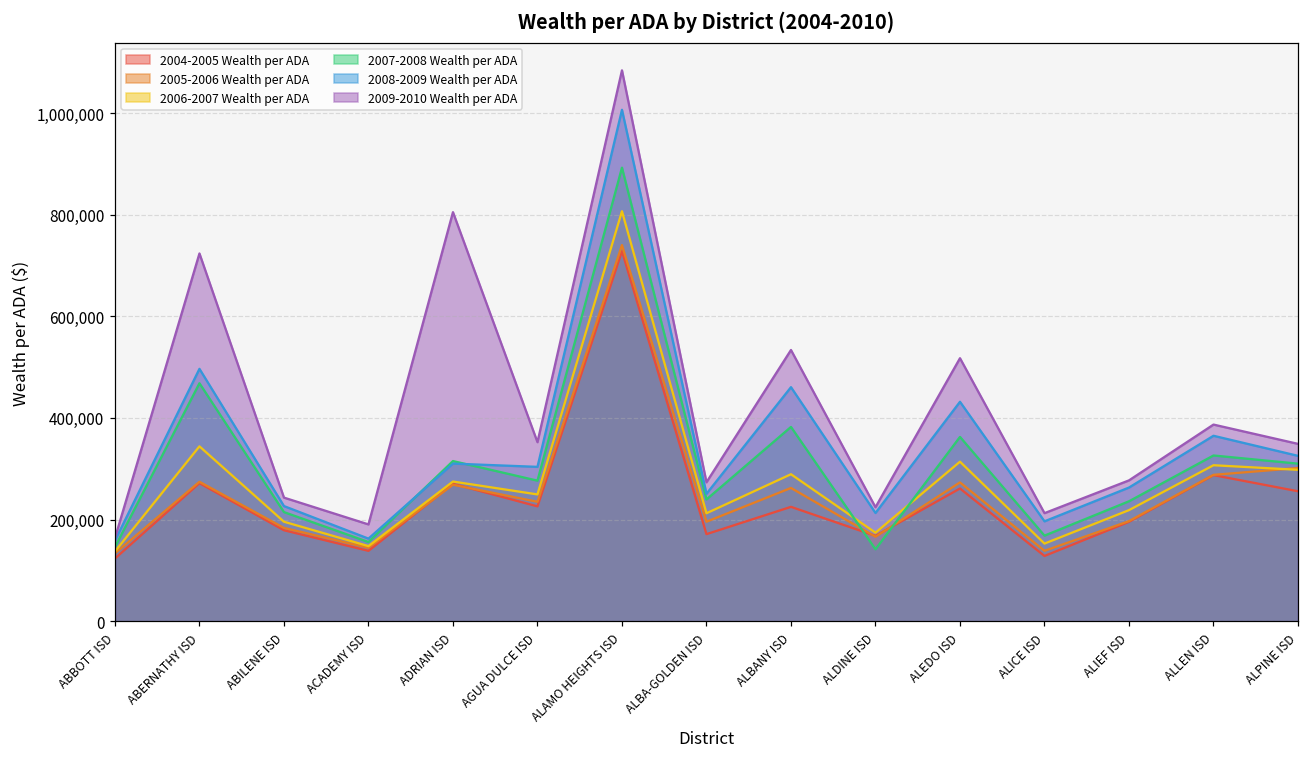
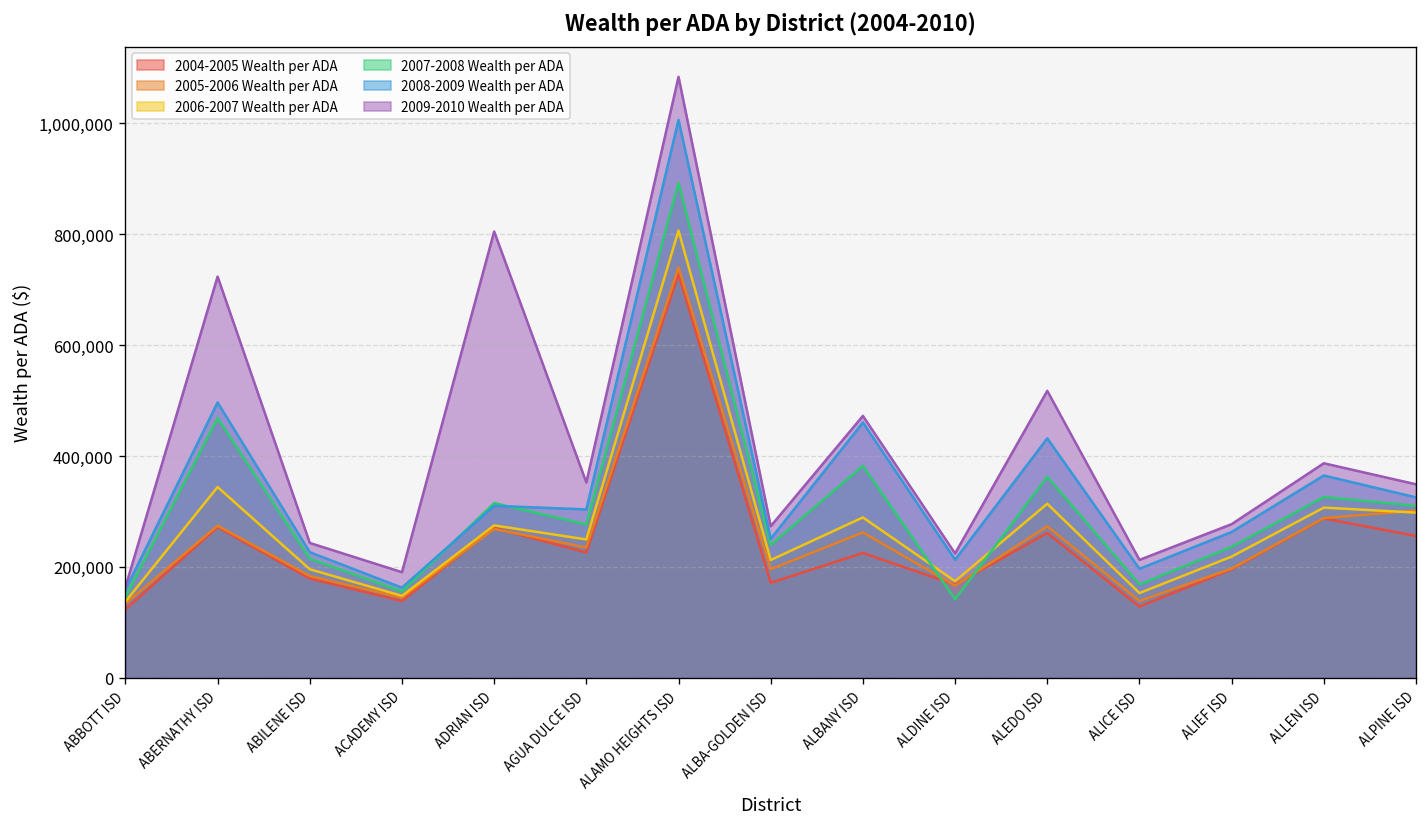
  {
    "2007-2008 Wealth per ADA": {
      "ABBOTT ISD": "150,000",
      "ABERNATHY ISD": "470,000",
      "ABILENE ISD": "210,000",
      "ACADEMY ISD": "160,000",
      "AGUA DULCE ISD": "280,000",
      "ALAMO HEIGHTS ISD": "890,000",
      "ALBA-GOLDEN ISD": "240,000",
      "ALBANY ISD": "380,000",
      "ALDINE ISD": "140,000",
      "ALEDO ISD": "360,000",
      "ALICE ISD": "170,000",
      "ALIEF ISD": "240,000",
      "ALLEN ISD": "330,000",
      "ALPINE ISD": "310,000"
    },
    "2008-2009 Wealth per ADA": {
      "ABERNATHY ISD": "500,000",
      "ABILENE ISD": "230,000",
      "ACADEMY ISD": "160,000",
      "AGUA DULCE ISD": "300,000",
      "ALAMO HEIGHTS ISD": "1,010,000",
      "ALBA-GOLDEN ISD": "250,000",
      "ALBANY ISD": "460,000",
      "ALDINE ISD": "210,000",
      "ALEDO ISD": "430,000",
      "ALICE ISD": "200,000",
      "ALIEF ISD": "260,000",
      "ALLEN ISD": "360,000",
      "ALPINE ISD": "330,000"
    },
    "2009-2010 Wealth per ADA": {
      "ABERNATHY ISD": "720,000",
      "ABILENE ISD": "240,000",
      "ACADEMY ISD": "190,000",
      "ADRIAN ISD": "800,000",
      "AGUA DULCE ISD": "350,000",
      "ALAMO HEIGHTS ISD": "1,080,000",
      "ALBA-GOLDEN ISD": "270,000",
-     "ALBANY ISD": "530,000",
+     "ALBANY ISD": "470,000",
      "ALDINE ISD": "220,000",
      "ALEDO ISD": "520,000",
      "ALICE ISD": "210,000",
      "ALIEF ISD": "280,000",
      "ALLEN ISD": "390,000",
      "ALPINE ISD": "350,000"
    }
  }
